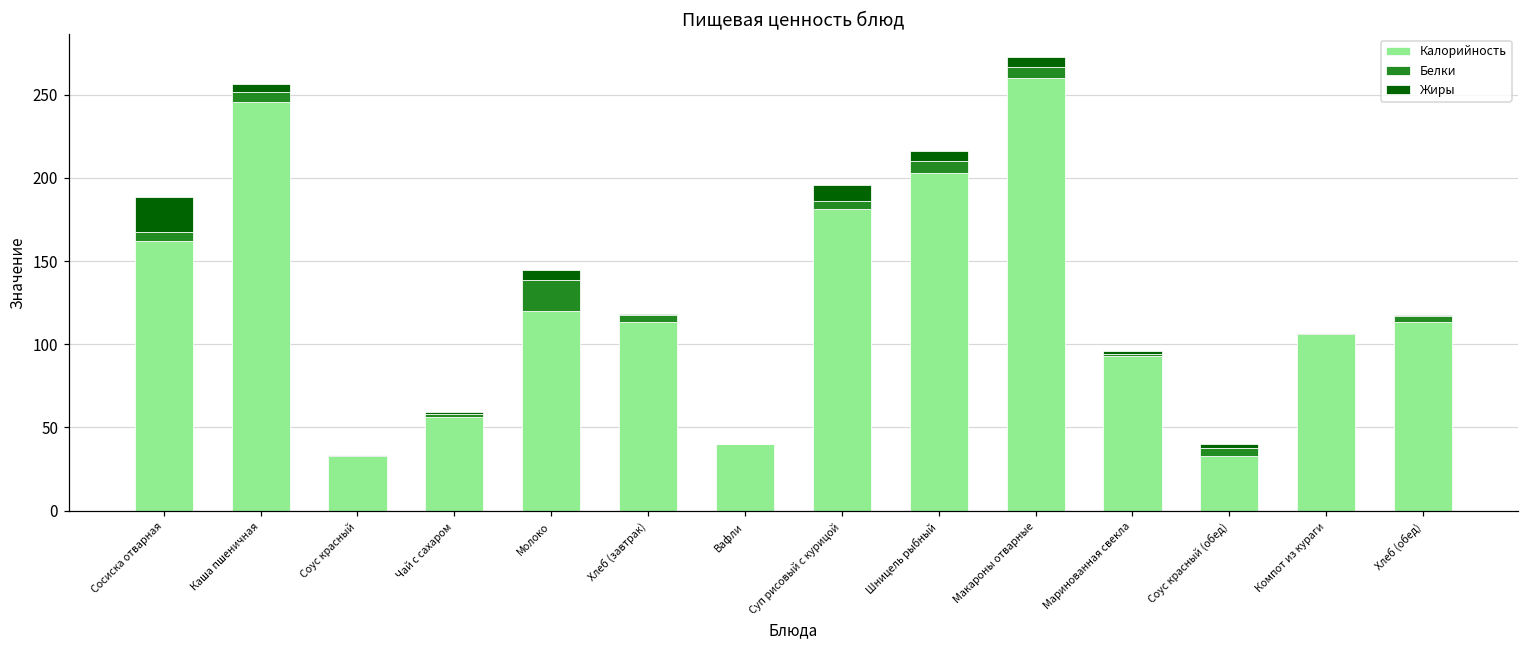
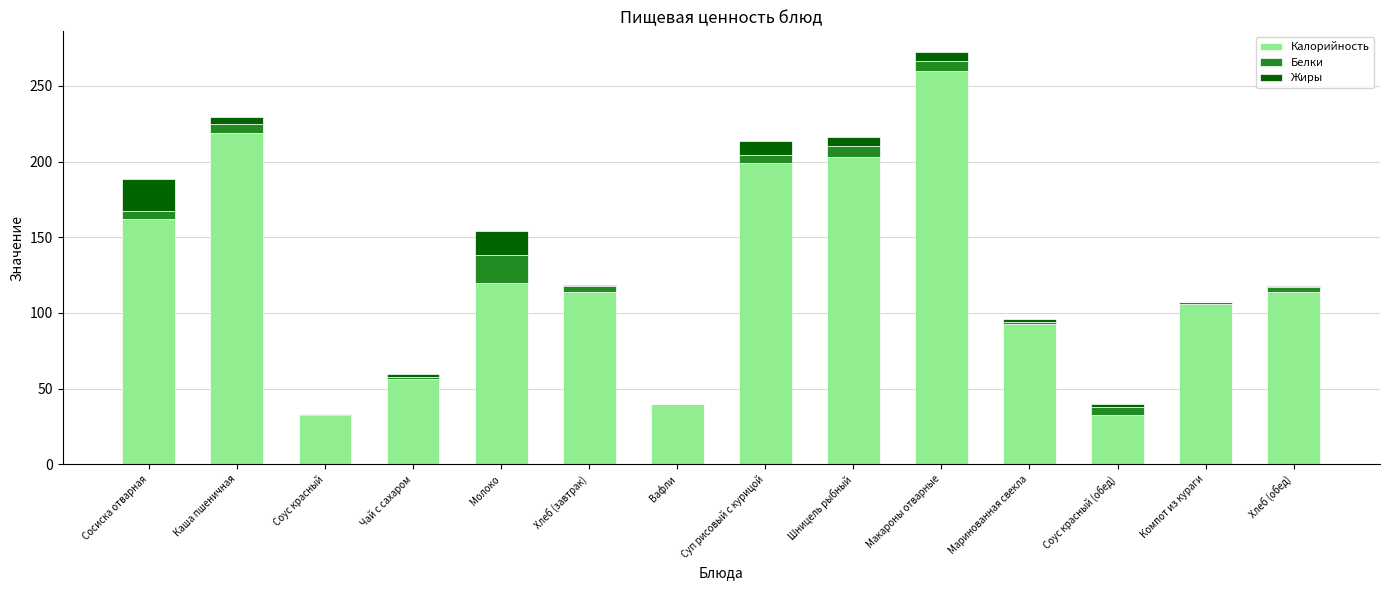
  {
    "Калорийность": {
      "Сосиска отварная": 162,
-     "Каша пшеничная": 245,
+     "Каша пшеничная": 219,
      "Соус красный": 33,
      "Чай с сахаром": 56,
      "Молоко": 120,
      "Хлеб (завтрак)": 114,
      "Вафли": 40,
-     "Суп рисовый с курицой": 181,
+     "Суп рисовый с курицой": 199,
      "Шницель рыбный": 203,
      "Макароны отварные": 260,
      "Маринованная свекла": 93,
      "Соус красный (обед)": 33,
      "Компот из кураги": 106,
      "Хлеб (обед)": 114
    },
    "Белки": {
      "Сосиска отварная": 6,
      "Каша пшеничная": 6,
      "Чай с сахаром": 2,
      "Молоко": 18,
      "Хлеб (завтрак)": 4,
      "Вафли": 0,
      "Суп рисовый с курицой": 5,
      "Шницель рыбный": 7,
      "Макароны отварные": 6,
      "Соус красный (обед)": 5,
      "Хлеб (обед)": 4
    },
    "Жиры": {
      "Сосиска отварная": 21,
      "Каша пшеничная": 5,
      "Соус красный": 0,
-     "Молоко": 6,
+     "Молоко": 16,
      "Вафли": 0,
      "Суп рисовый с курицой": 10,
      "Шницель рыбный": 6,
      "Макароны отварные": 6,
      "Маринованная свекла": 2,
      "Соус красный (обед)": 3,
      "Компот из кураги": 0
    }
  }
